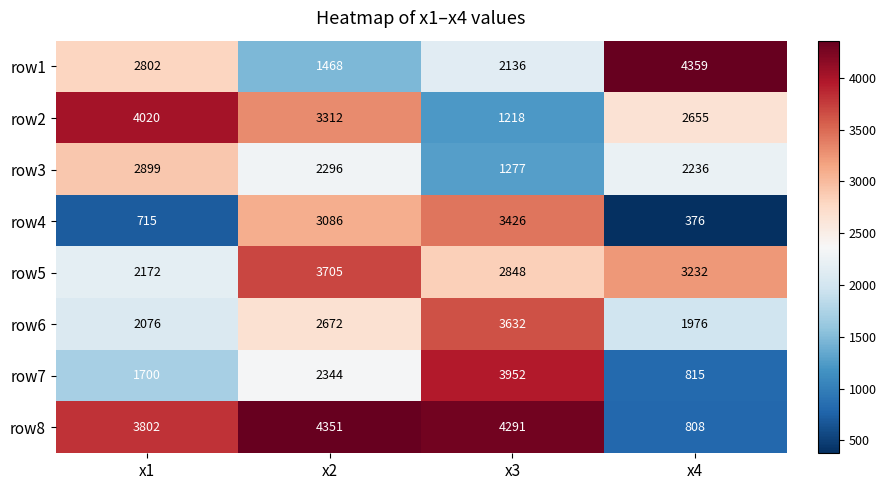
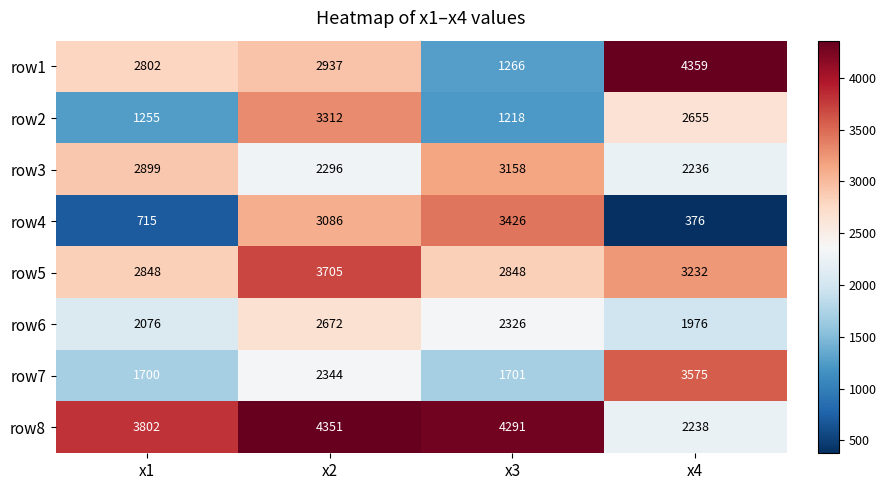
  {
    "row1": {
      "x1": 2802,
-     "x2": 1468,
-     "x3": 2136,
+     "x2": 2937,
+     "x3": 1266,
      "x4": 4359
    },
    "row2": {
-     "x1": 4020,
+     "x1": 1255,
      "x2": 3312,
      "x3": 1218,
      "x4": 2655
    },
    "row3": {
      "x1": 2899,
      "x2": 2296,
-     "x3": 1277,
+     "x3": 3158,
      "x4": 2236
    },
    "row4": {
      "x1": 715,
      "x2": 3086,
      "x3": 3426,
      "x4": 376
    },
    "row5": {
-     "x1": 2172,
+     "x1": 2848,
      "x2": 3705,
      "x3": 2848,
      "x4": 3232
    },
    "row6": {
      "x1": 2076,
      "x2": 2672,
-     "x3": 3632,
+     "x3": 2326,
      "x4": 1976
    },
    "row7": {
      "x1": 1700,
      "x2": 2344,
-     "x3": 3952,
-     "x4": 815
+     "x3": 1701,
+     "x4": 3575
    },
    "row8": {
      "x1": 3802,
      "x2": 4351,
      "x3": 4291,
-     "x4": 808
+     "x4": 2238
    }
  }
